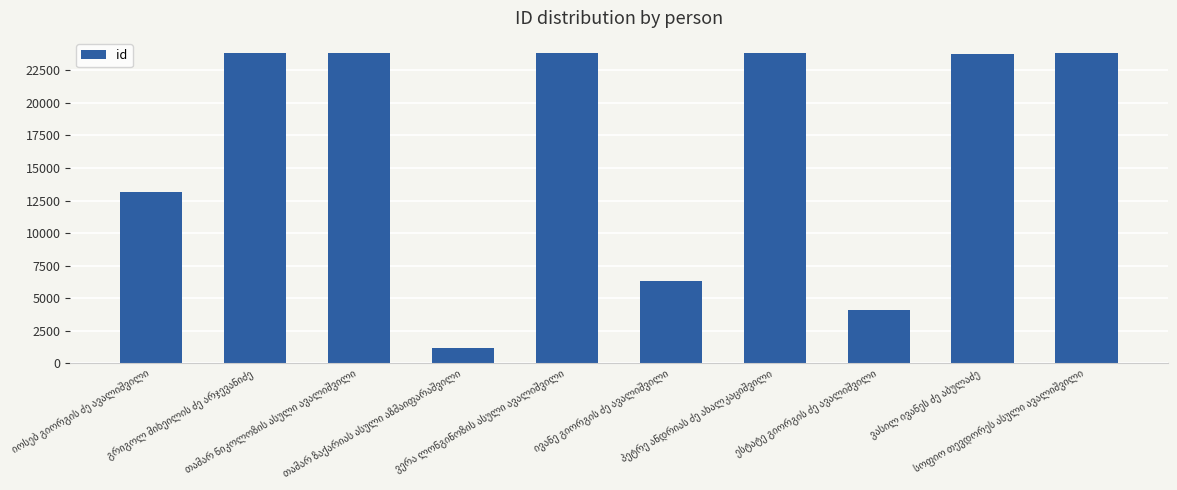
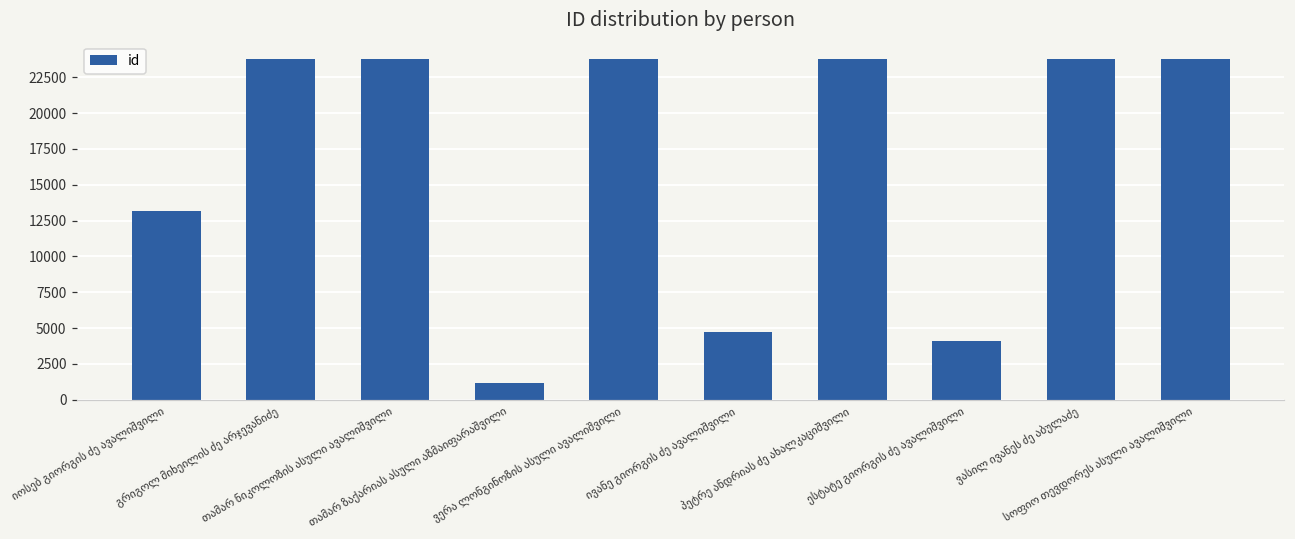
  {
    "იოსებ გიორგის ძე ავალიშვილი": 13100,
    "გრიგოლ მიხეილის ძე არჯევანიძე": 23800,
    "თამარ ნიკოლოზის ასული ავალიშვილი": 23800,
    "თამარ ზაქარიას ასული აზმაიფარაშვილი": 1200,
    "ვერა ლონგინოზის ასული ავალიშვილი": 23800,
-   "ივანე გიორგის ძე ავალიშვილი": 6400,
+   "ივანე გიორგის ძე ავალიშვილი": 4700,
    "პეტრე ანდრიას ძე ახალკაციშვილი": 23800,
    "ესტატე გიორგის ძე ავალიშვილი": 4100,
    "ვასილ ივანეს ძე აბულაძე": 23800,
    "სოფიო თევდორეს ასული ავალიშვილი": 23800
  }
